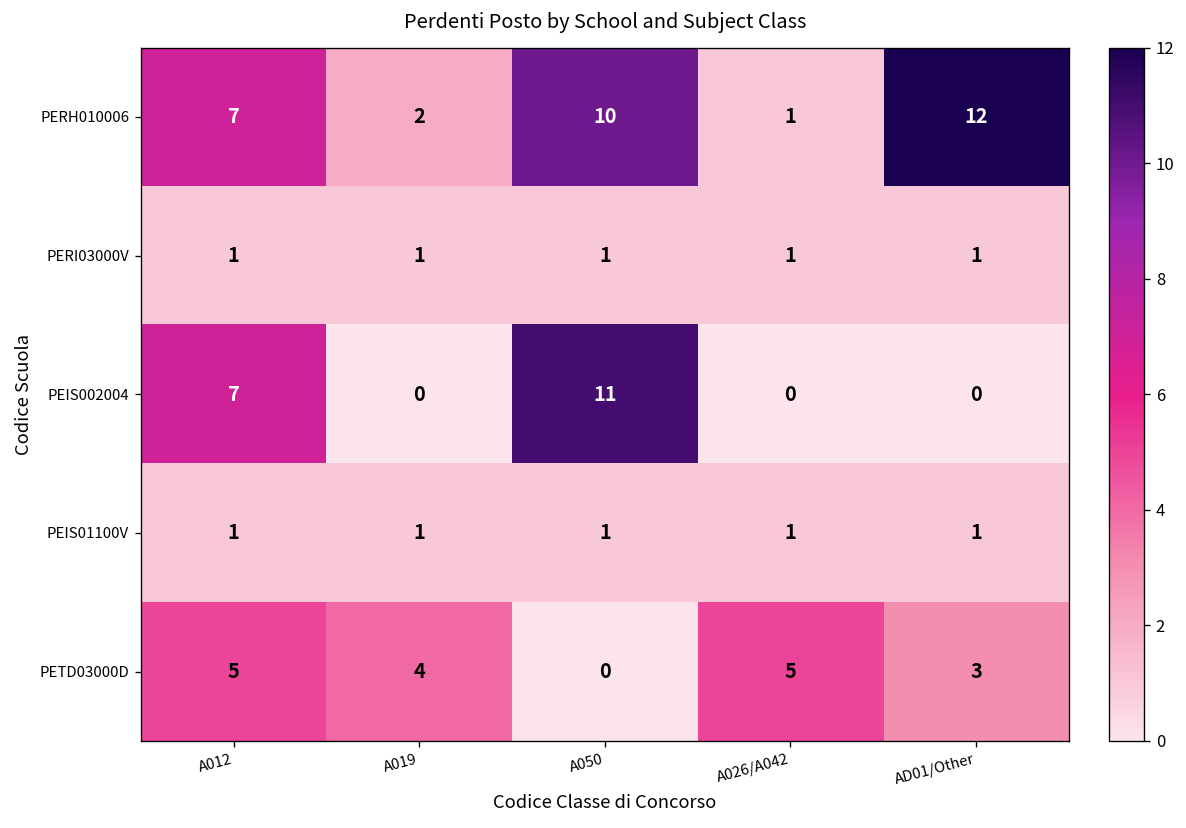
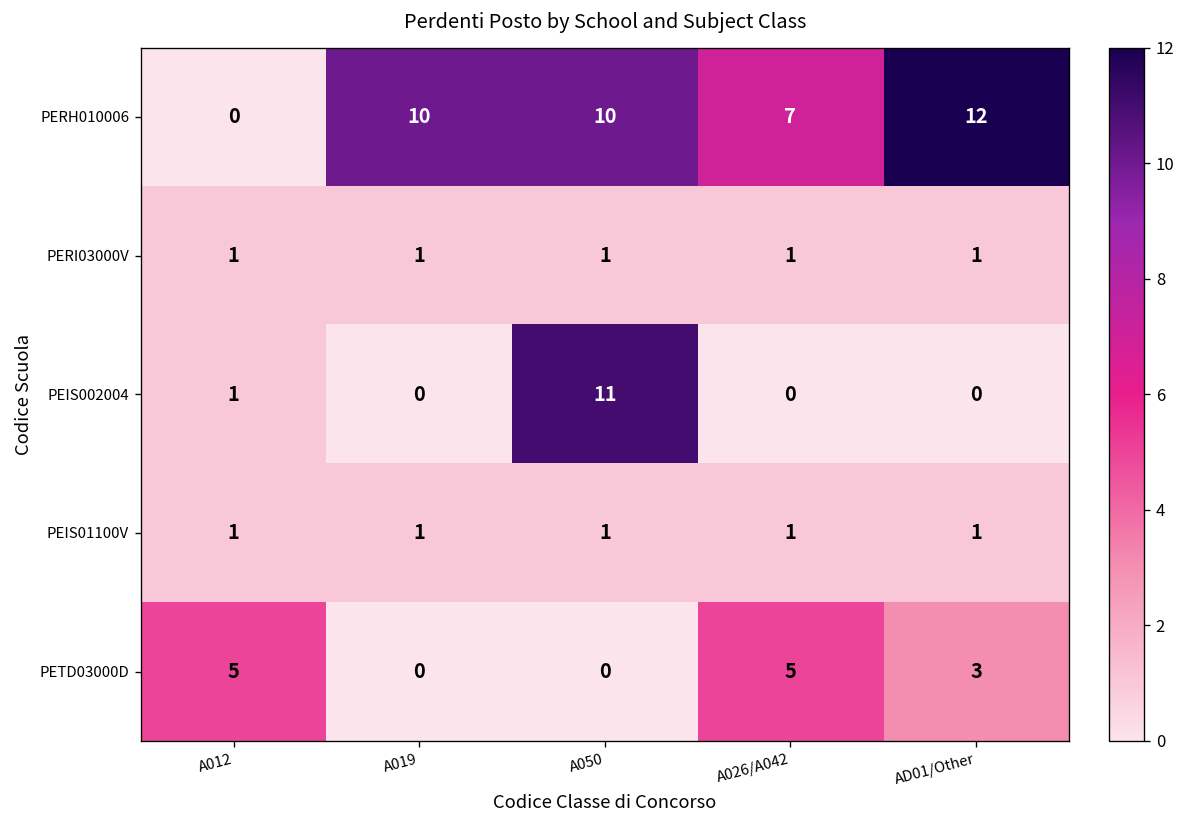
  {
    "PERH010006": {
-     "A012": 7,
-     "A019": 2,
+     "A012": 0,
+     "A019": 10,
      "A050": 10,
-     "A026/A042": 1,
+     "A026/A042": 7,
      "AD01/Other": 12
    },
    "PERI03000V": {
      "A012": 1,
      "A019": 1,
      "A050": 1,
      "A026/A042": 1,
      "AD01/Other": 1
    },
    "PEIS002004": {
-     "A012": 7,
+     "A012": 1,
      "A019": 0,
      "A050": 11,
      "A026/A042": 0,
      "AD01/Other": 0
    },
    "PEIS01100V": {
      "A012": 1,
      "A019": 1,
      "A050": 1,
      "A026/A042": 1,
      "AD01/Other": 1
    },
    "PETD03000D": {
      "A012": 5,
-     "A019": 4,
+     "A019": 0,
      "A050": 0,
      "A026/A042": 5,
      "AD01/Other": 3
    }
  }
